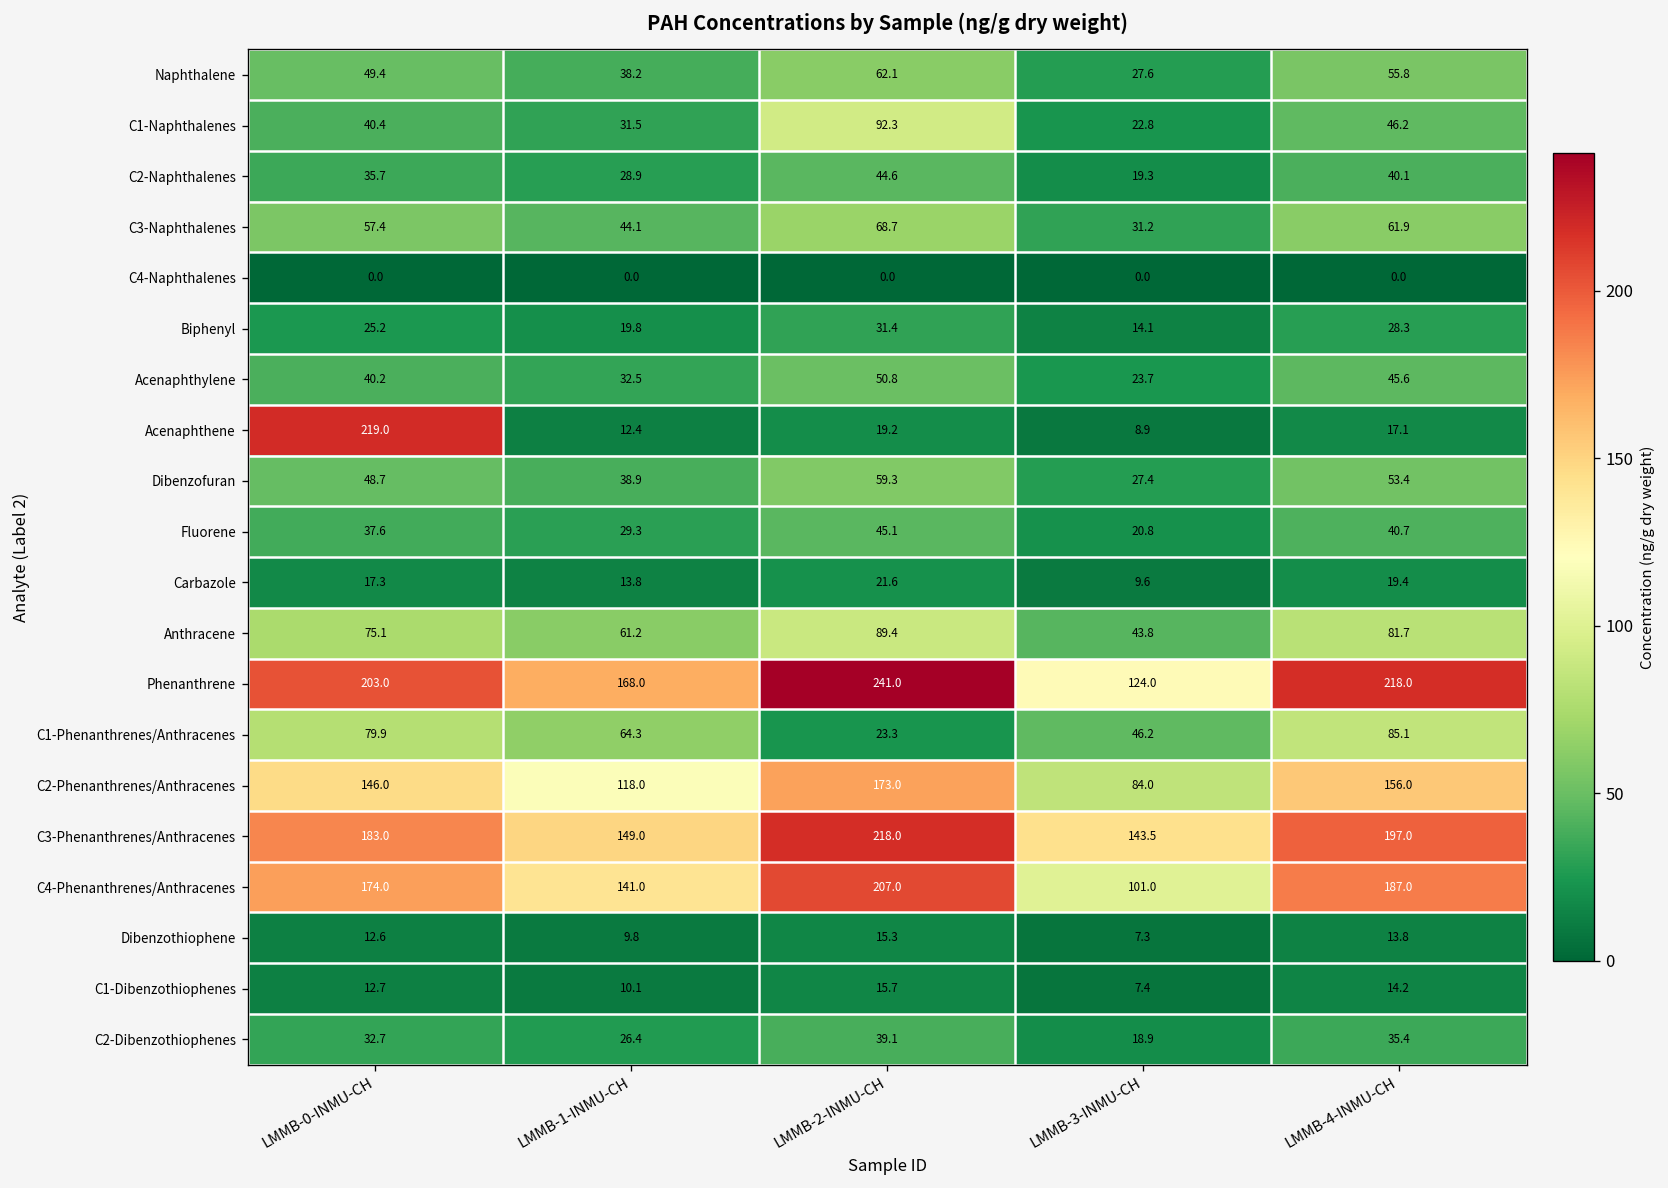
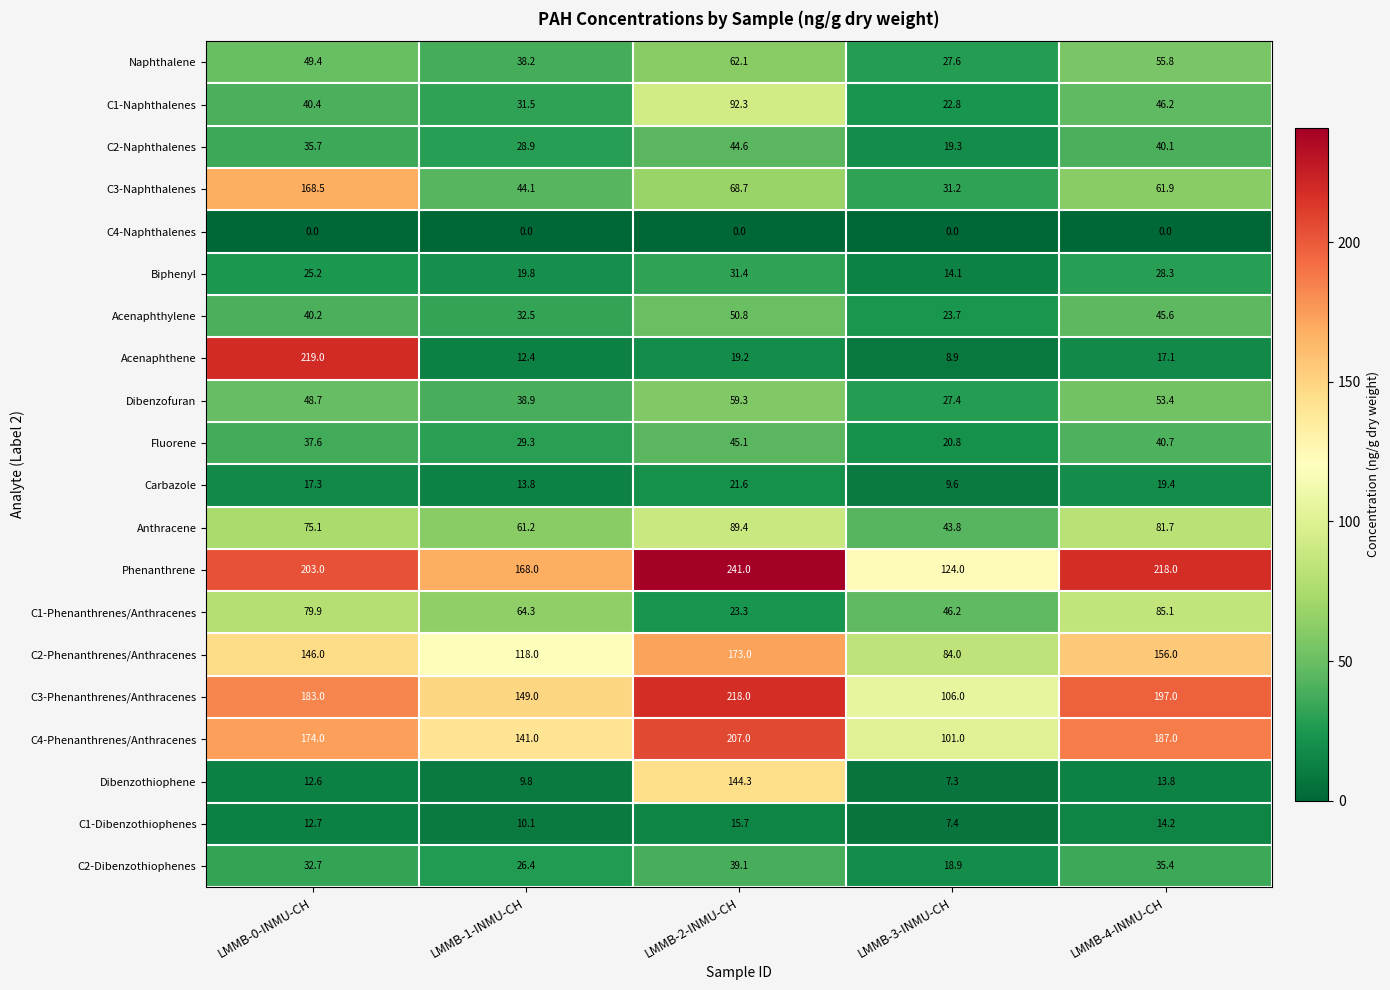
  {
    "Naphthalene": {
      "LMMB-0-INMU-CH": 49.4,
      "LMMB-1-INMU-CH": 38.2,
      "LMMB-2-INMU-CH": 62.1,
      "LMMB-3-INMU-CH": 27.6,
      "LMMB-4-INMU-CH": 55.8
    },
    "C1-Naphthalenes": {
      "LMMB-0-INMU-CH": 40.4,
      "LMMB-1-INMU-CH": 31.5,
      "LMMB-2-INMU-CH": 92.3,
      "LMMB-3-INMU-CH": 22.8,
      "LMMB-4-INMU-CH": 46.2
    },
    "C2-Naphthalenes": {
      "LMMB-0-INMU-CH": 35.7,
      "LMMB-1-INMU-CH": 28.9,
      "LMMB-2-INMU-CH": 44.6,
      "LMMB-3-INMU-CH": 19.3,
      "LMMB-4-INMU-CH": 40.1
    },
    "C3-Naphthalenes": {
-     "LMMB-0-INMU-CH": 57.4,
+     "LMMB-0-INMU-CH": 168.5,
      "LMMB-1-INMU-CH": 44.1,
      "LMMB-2-INMU-CH": 68.7,
      "LMMB-3-INMU-CH": 31.2,
      "LMMB-4-INMU-CH": 61.9
    },
    "C4-Naphthalenes": {
      "LMMB-0-INMU-CH": 0.0,
      "LMMB-1-INMU-CH": 0.0,
      "LMMB-2-INMU-CH": 0.0,
      "LMMB-3-INMU-CH": 0.0,
      "LMMB-4-INMU-CH": 0.0
    },
    "Biphenyl": {
      "LMMB-0-INMU-CH": 25.2,
      "LMMB-1-INMU-CH": 19.8,
      "LMMB-2-INMU-CH": 31.4,
      "LMMB-3-INMU-CH": 14.1,
      "LMMB-4-INMU-CH": 28.3
    },
    "Acenaphthylene": {
      "LMMB-0-INMU-CH": 40.2,
      "LMMB-1-INMU-CH": 32.5,
      "LMMB-2-INMU-CH": 50.8,
      "LMMB-3-INMU-CH": 23.7,
      "LMMB-4-INMU-CH": 45.6
    },
    "Acenaphthene": {
      "LMMB-0-INMU-CH": 219.0,
      "LMMB-1-INMU-CH": 12.4,
      "LMMB-2-INMU-CH": 19.2,
      "LMMB-3-INMU-CH": 8.9,
      "LMMB-4-INMU-CH": 17.1
    },
    "Dibenzofuran": {
      "LMMB-0-INMU-CH": 48.7,
      "LMMB-1-INMU-CH": 38.9,
      "LMMB-2-INMU-CH": 59.3,
      "LMMB-3-INMU-CH": 27.4,
      "LMMB-4-INMU-CH": 53.4
    },
    "Fluorene": {
      "LMMB-0-INMU-CH": 37.6,
      "LMMB-1-INMU-CH": 29.3,
      "LMMB-2-INMU-CH": 45.1,
      "LMMB-3-INMU-CH": 20.8,
      "LMMB-4-INMU-CH": 40.7
    },
    "Carbazole": {
      "LMMB-0-INMU-CH": 17.3,
      "LMMB-1-INMU-CH": 13.8,
      "LMMB-2-INMU-CH": 21.6,
      "LMMB-3-INMU-CH": 9.6,
      "LMMB-4-INMU-CH": 19.4
    },
    "Anthracene": {
      "LMMB-0-INMU-CH": 75.1,
      "LMMB-1-INMU-CH": 61.2,
      "LMMB-2-INMU-CH": 89.4,
      "LMMB-3-INMU-CH": 43.8,
      "LMMB-4-INMU-CH": 81.7
    },
    "Phenanthrene": {
      "LMMB-0-INMU-CH": 203.0,
      "LMMB-1-INMU-CH": 168.0,
      "LMMB-2-INMU-CH": 241.0,
      "LMMB-3-INMU-CH": 124.0,
      "LMMB-4-INMU-CH": 218.0
    },
    "C1-Phenanthrenes/Anthracenes": {
      "LMMB-0-INMU-CH": 79.9,
      "LMMB-1-INMU-CH": 64.3,
      "LMMB-2-INMU-CH": 23.3,
      "LMMB-3-INMU-CH": 46.2,
      "LMMB-4-INMU-CH": 85.1
    },
    "C2-Phenanthrenes/Anthracenes": {
      "LMMB-0-INMU-CH": 146.0,
      "LMMB-1-INMU-CH": 118.0,
      "LMMB-2-INMU-CH": 173.0,
      "LMMB-3-INMU-CH": 84.0,
      "LMMB-4-INMU-CH": 156.0
    },
    "C3-Phenanthrenes/Anthracenes": {
      "LMMB-0-INMU-CH": 183.0,
      "LMMB-1-INMU-CH": 149.0,
      "LMMB-2-INMU-CH": 218.0,
-     "LMMB-3-INMU-CH": 143.5,
+     "LMMB-3-INMU-CH": 106.0,
      "LMMB-4-INMU-CH": 197.0
    },
    "C4-Phenanthrenes/Anthracenes": {
      "LMMB-0-INMU-CH": 174.0,
      "LMMB-1-INMU-CH": 141.0,
      "LMMB-2-INMU-CH": 207.0,
      "LMMB-3-INMU-CH": 101.0,
      "LMMB-4-INMU-CH": 187.0
    },
    "Dibenzothiophene": {
      "LMMB-0-INMU-CH": 12.6,
      "LMMB-1-INMU-CH": 9.8,
-     "LMMB-2-INMU-CH": 15.3,
+     "LMMB-2-INMU-CH": 144.3,
      "LMMB-3-INMU-CH": 7.3,
      "LMMB-4-INMU-CH": 13.8
    },
    "C1-Dibenzothiophenes": {
      "LMMB-0-INMU-CH": 12.7,
      "LMMB-1-INMU-CH": 10.1,
      "LMMB-2-INMU-CH": 15.7,
      "LMMB-3-INMU-CH": 7.4,
      "LMMB-4-INMU-CH": 14.2
    },
    "C2-Dibenzothiophenes": {
      "LMMB-0-INMU-CH": 32.7,
      "LMMB-1-INMU-CH": 26.4,
      "LMMB-2-INMU-CH": 39.1,
      "LMMB-3-INMU-CH": 18.9,
      "LMMB-4-INMU-CH": 35.4
    }
  }
